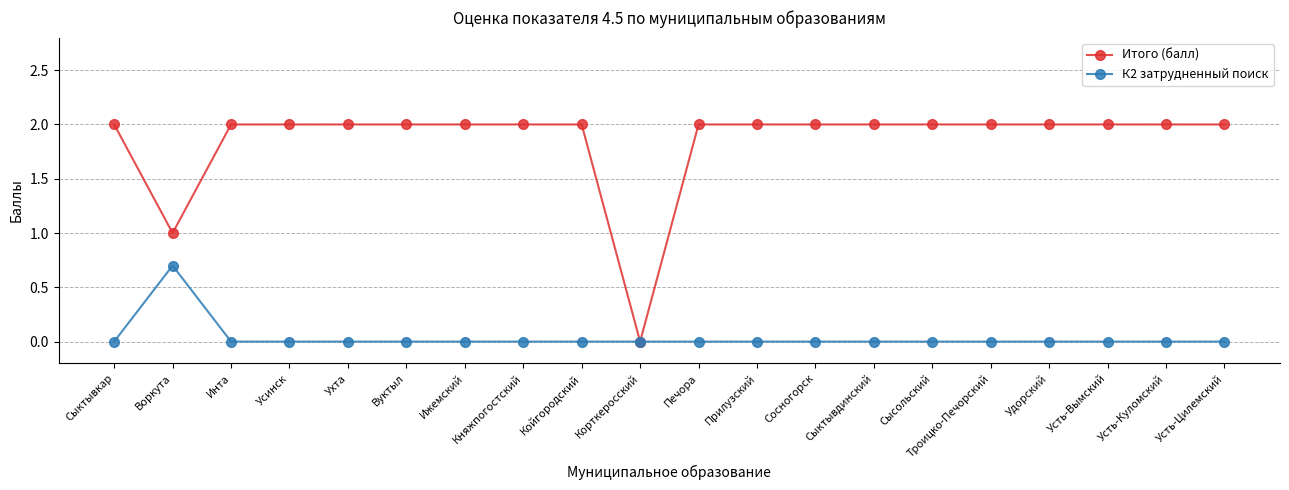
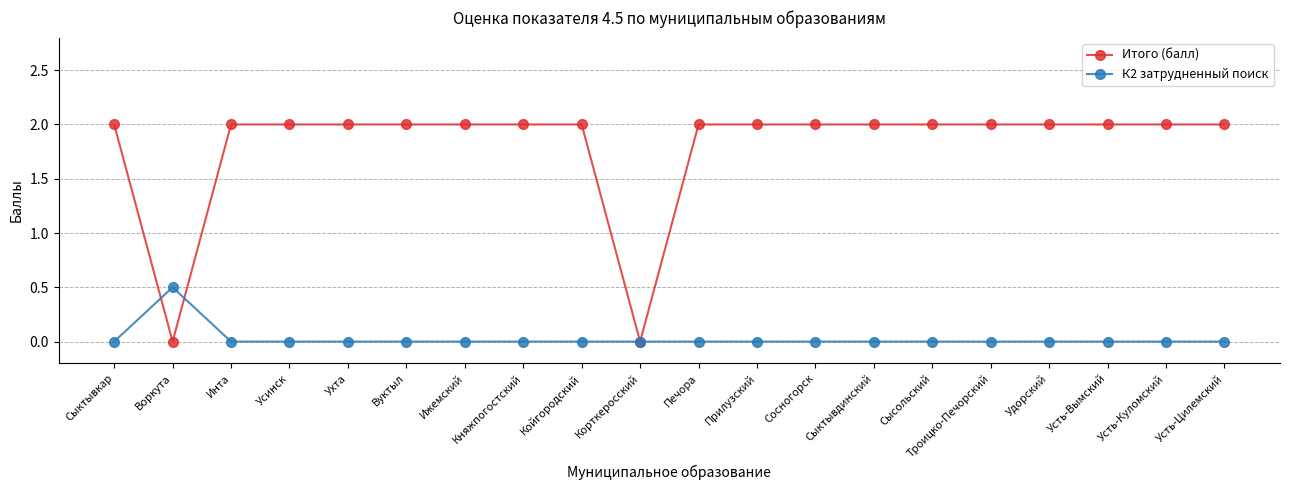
  {
    "Итого (балл)": {
      "Сыктывкар": 2,
-     "Воркута": 1,
+     "Воркута": 0,
      "Инта": 2,
      "Усинск": 2,
      "Ухта": 2,
      "Вуктыл": 2,
      "Ижемский": 2,
      "Княжпогостский": 2,
      "Койгородский": 2,
      "Печора": 2,
      "Прилузский": 2,
      "Сосногорск": 2,
      "Сыктывдинский": 2,
      "Сысольский": 2,
      "Троицко-Печорский": 2,
      "Удорский": 2,
      "Усть-Вымский": 2,
      "Усть-Куломский": 2,
      "Усть-Цилемский": 2
    },
    "К2 затрудненный поиск": {
      "Сыктывкар": 0.0,
-     "Воркута": 0.7,
+     "Воркута": 0.5,
      "Инта": 0.0,
      "Усинск": 0.0,
      "Ухта": 0.0,
      "Вуктыл": 0.0,
      "Ижемский": 0.0,
      "Княжпогостский": 0.0,
      "Койгородский": 0.0,
      "Печора": 0.0,
      "Прилузский": 0.0,
      "Сосногорск": 0.0,
      "Сыктывдинский": 0.0,
      "Сысольский": 0.0,
      "Троицко-Печорский": 0.0,
      "Удорский": 0.0,
      "Усть-Вымский": 0.0,
      "Усть-Куломский": 0.0,
      "Усть-Цилемский": 0.0
    }
  }
